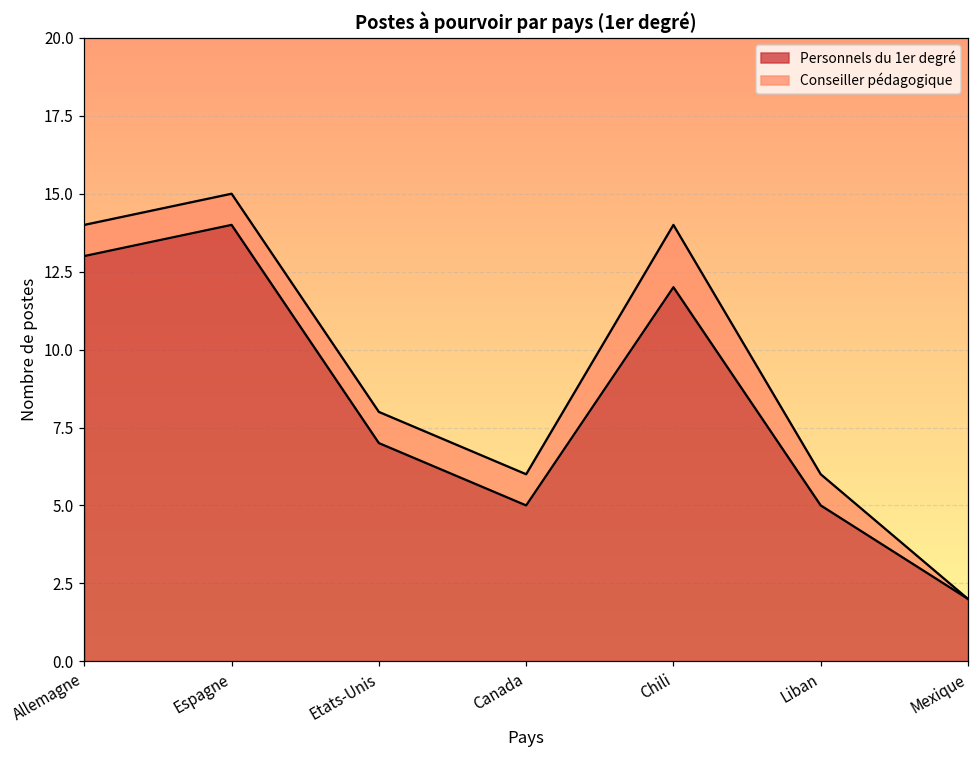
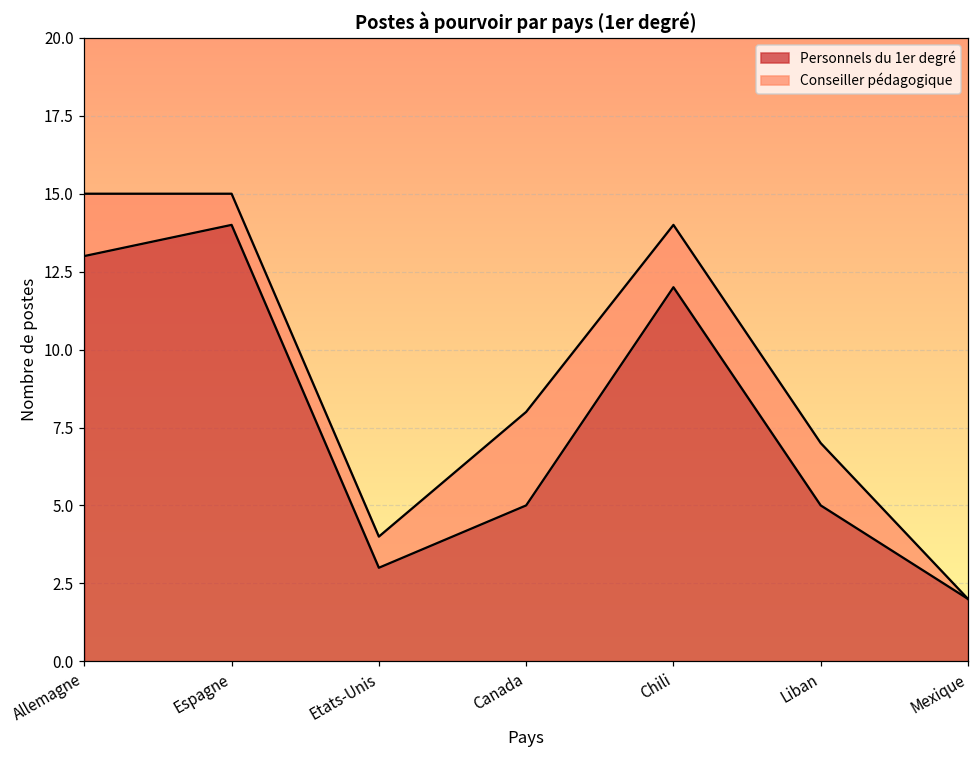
  {
    "Personnels du 1er degré": {
      "Allemagne": 13,
      "Espagne": 14,
-     "Etats-Unis": 7,
+     "Etats-Unis": 3,
      "Canada": 5,
      "Chili": 12,
      "Liban": 5
    },
    "Conseiller pédagogique": {
-     "Allemagne": 1,
+     "Allemagne": 2,
      "Espagne": 1,
      "Etats-Unis": 1,
-     "Canada": 1,
+     "Canada": 3,
      "Chili": 2,
-     "Liban": 1
+     "Liban": 2
    }
  }
